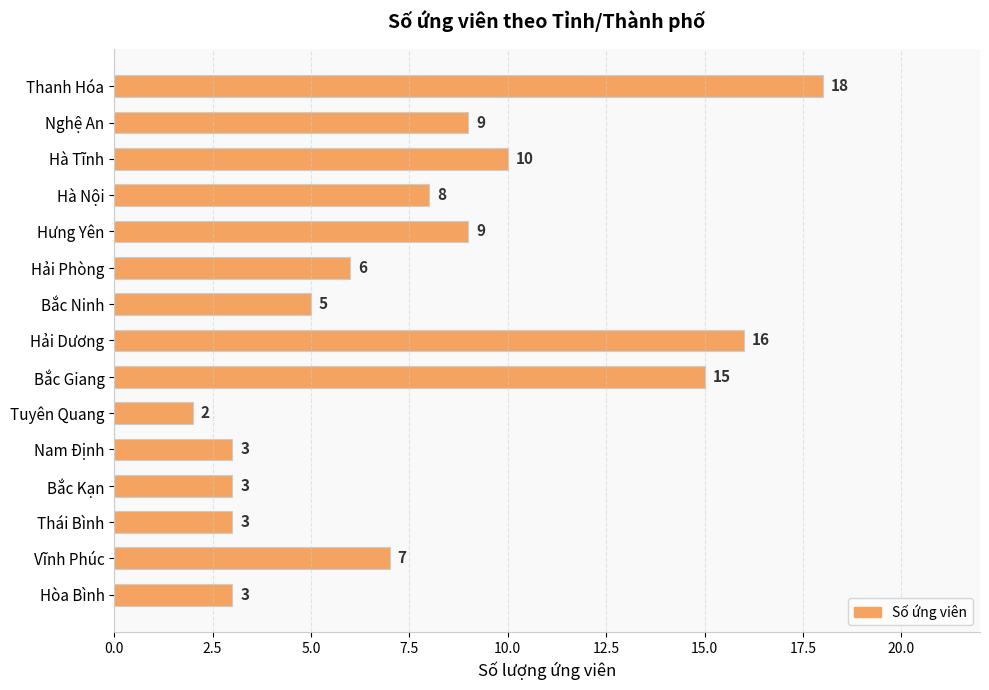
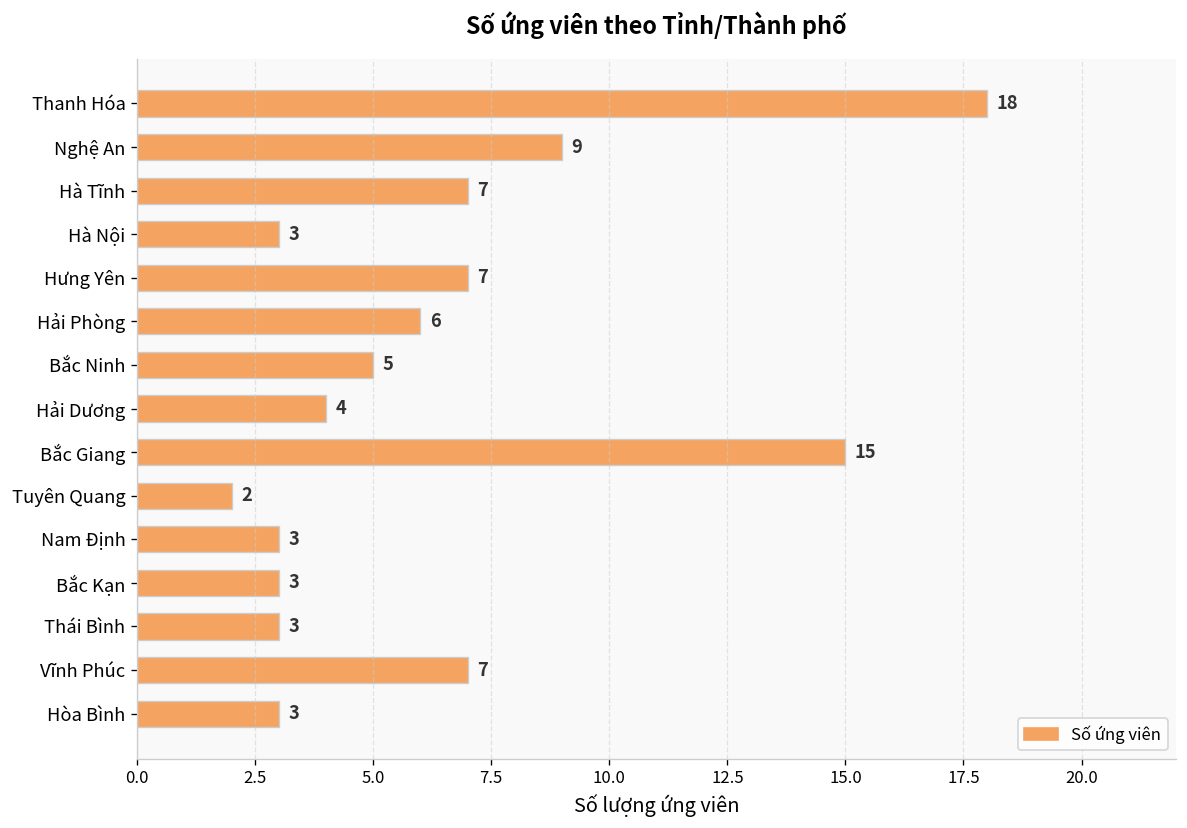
  {
    "Thanh Hóa": 18,
    "Nghệ An": 9,
-   "Hà Tĩnh": 10,
-   "Hà Nội": 8,
-   "Hưng Yên": 9,
+   "Hà Tĩnh": 7,
+   "Hà Nội": 3,
+   "Hưng Yên": 7,
    "Hải Phòng": 6,
    "Bắc Ninh": 5,
-   "Hải Dương": 16,
+   "Hải Dương": 4,
    "Bắc Giang": 15,
    "Tuyên Quang": 2,
    "Nam Định": 3,
    "Bắc Kạn": 3,
    "Thái Bình": 3,
    "Vĩnh Phúc": 7,
    "Hòa Bình": 3
  }
